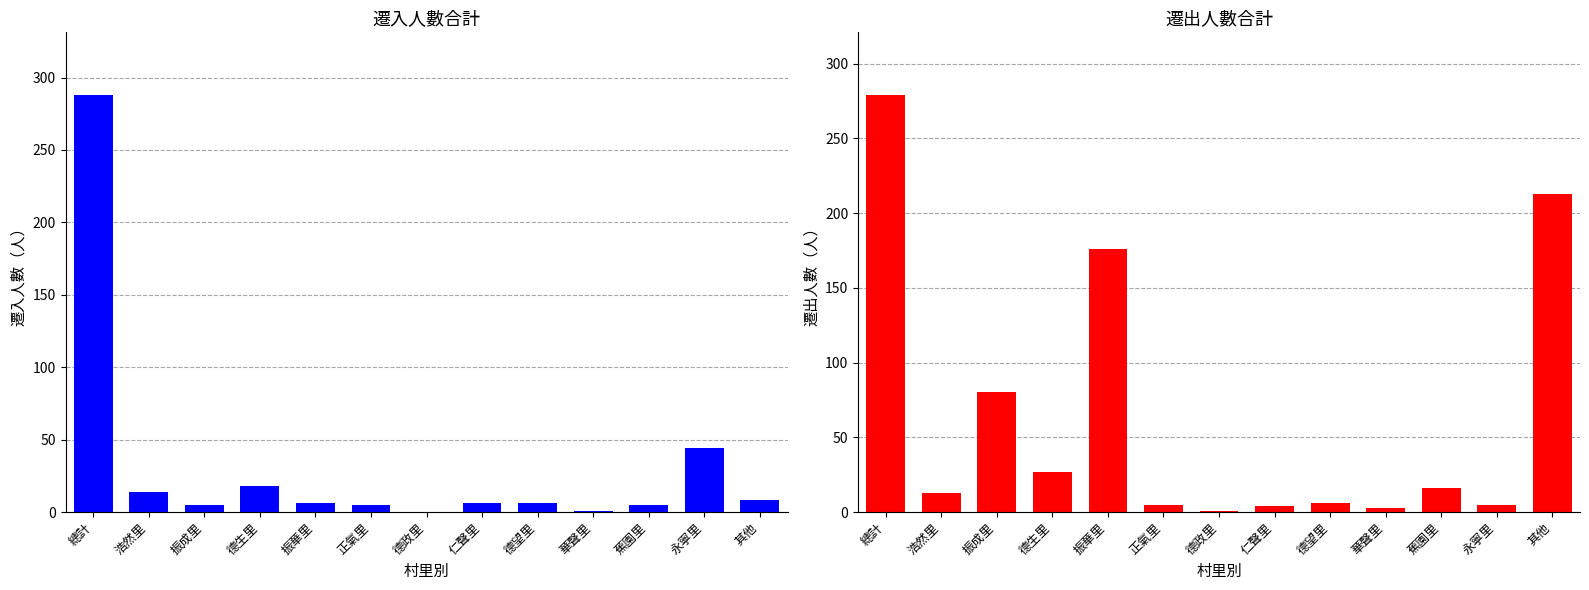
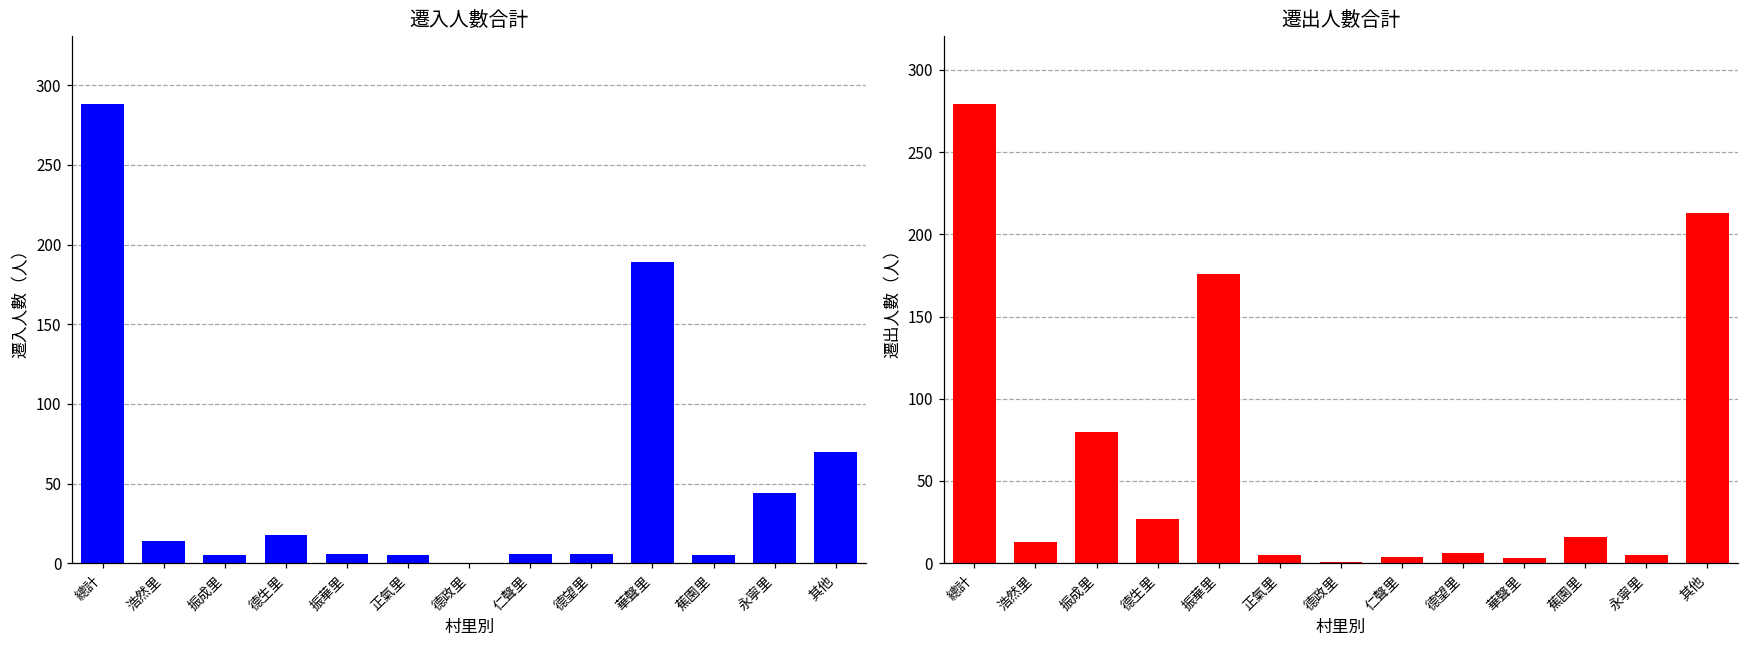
  {
    "遷入人數合計": {
      "總計": 288,
      "浩然里": 14,
      "振成里": 5,
      "德生里": 18,
      "振華里": 6,
      "正氣里": 5,
      "德政里": 0,
      "仁聲里": 6,
      "德望里": 6,
-     "華聲里": 1,
+     "華聲里": 189,
      "蕉園里": 5,
      "永寧里": 44,
-     "其他": 8
+     "其他": 70
    },
    "遷出人數合計": {
      "總計": 279,
      "浩然里": 13,
      "振成里": 80,
      "德生里": 27,
      "振華里": 176,
      "正氣里": 5,
      "仁聲里": 4,
      "德望里": 6,
      "華聲里": 3,
      "蕉園里": 16,
      "永寧里": 5,
      "其他": 213
    }
  }
